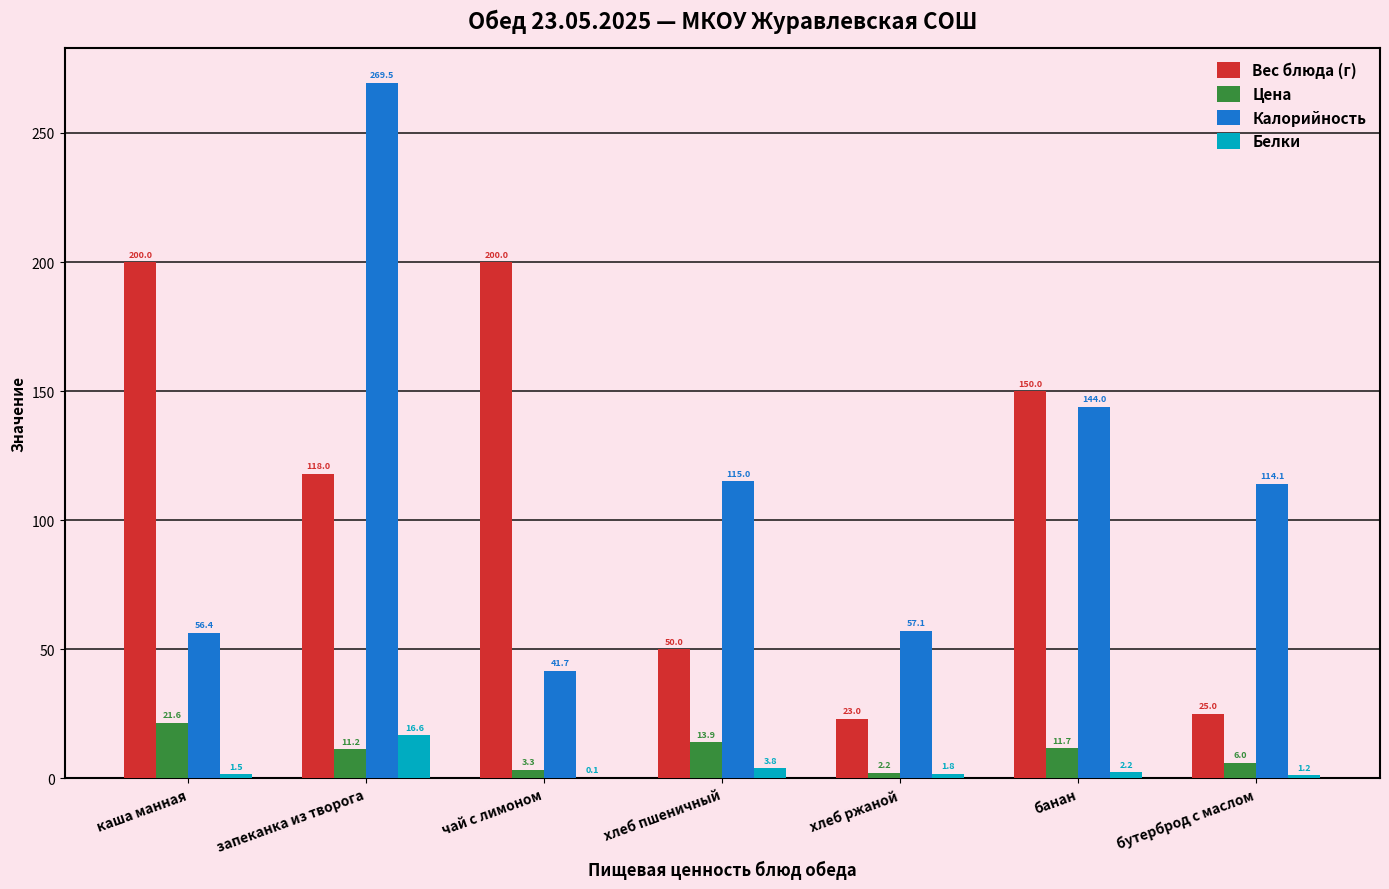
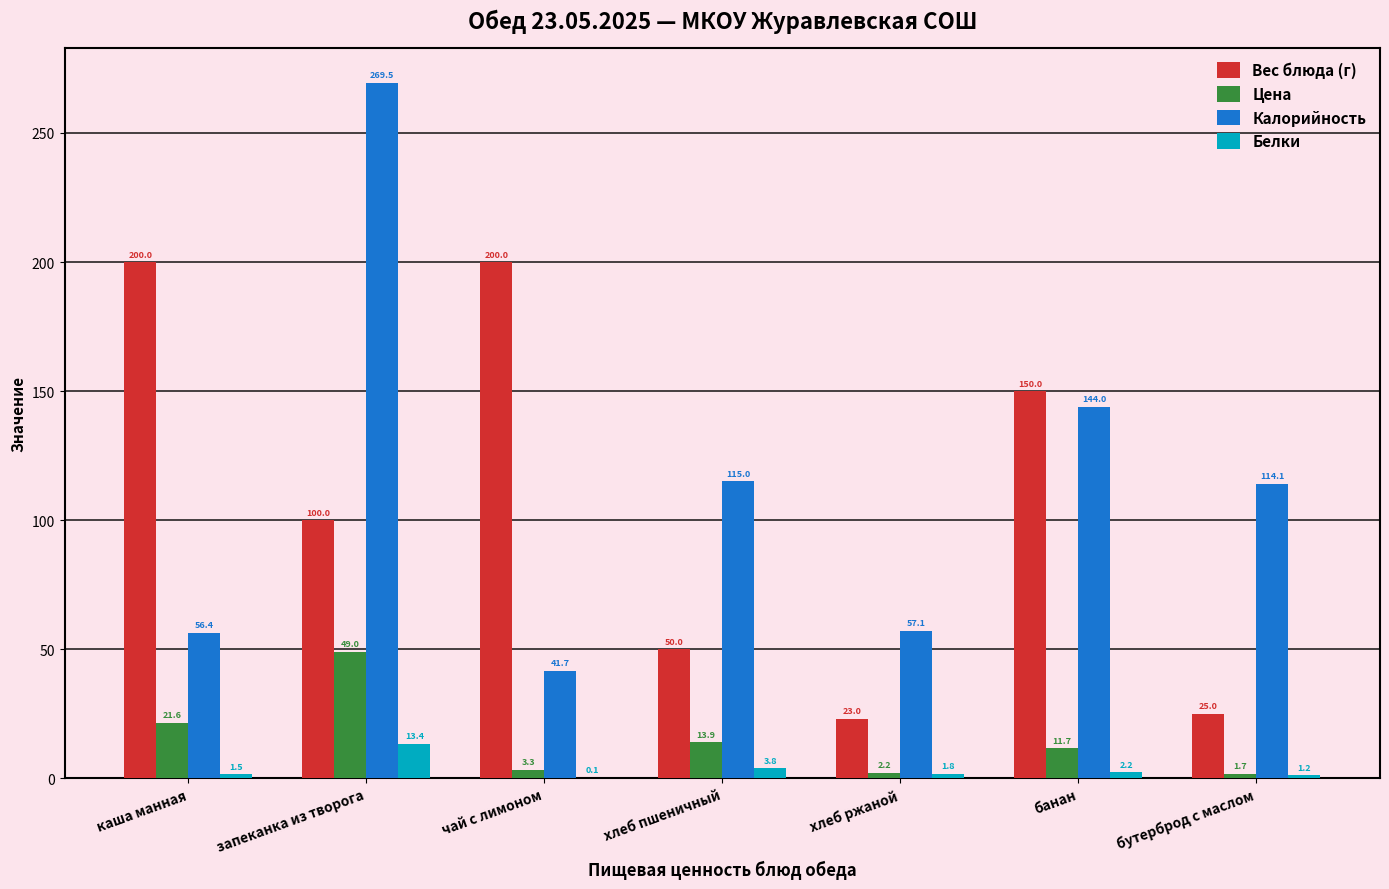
  {
    "Вес блюда (г)": {
      "каша манная": 200.0,
-     "запеканка из творога": 118.0,
+     "запеканка из творога": 100.0,
      "чай с лимоном": 200.0,
      "хлеб пшеничный": 50.0,
      "хлеб ржаной": 23.0,
      "банан": 150.0,
      "бутерброд с маслом": 25.0
    },
    "Цена": {
      "каша манная": 21.6,
-     "запеканка из творога": 11.2,
+     "запеканка из творога": 49.0,
      "чай с лимоном": 3.3,
      "хлеб пшеничный": 13.9,
      "хлеб ржаной": 2.2,
      "банан": 11.7,
-     "бутерброд с маслом": 6.0
+     "бутерброд с маслом": 1.7
    },
    "Калорийность": {
      "каша манная": 56.4,
      "запеканка из творога": 269.5,
      "чай с лимоном": 41.7,
      "хлеб пшеничный": 115.0,
      "хлеб ржаной": 57.1,
      "банан": 144.0,
      "бутерброд с маслом": 114.1
    },
    "Белки": {
      "каша манная": 1.5,
-     "запеканка из творога": 16.6,
+     "запеканка из творога": 13.4,
      "чай с лимоном": 0.1,
      "хлеб пшеничный": 3.8,
      "хлеб ржаной": 1.8,
      "банан": 2.2,
      "бутерброд с маслом": 1.2
    }
  }
